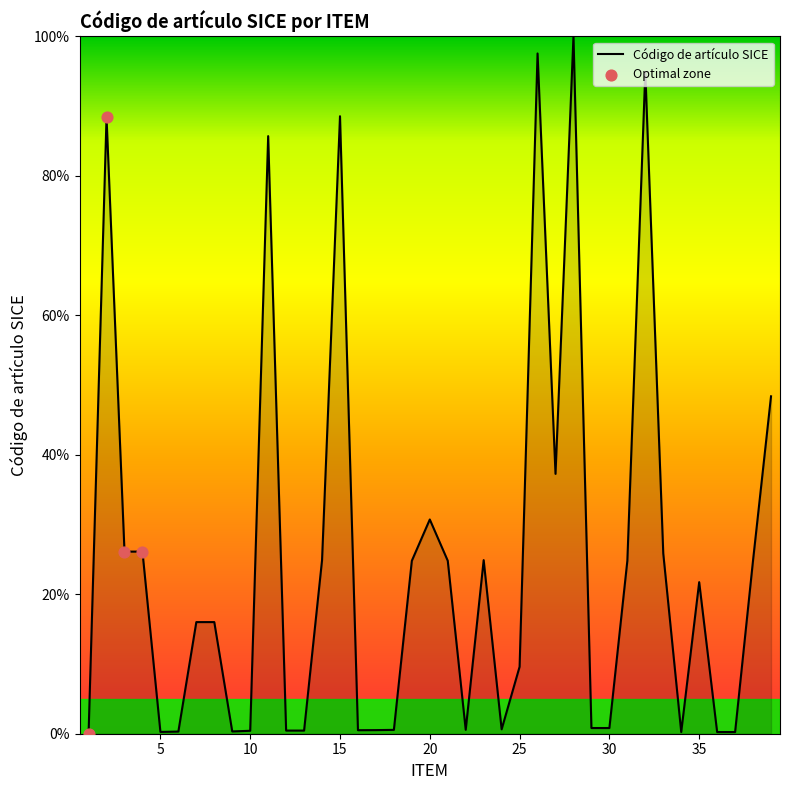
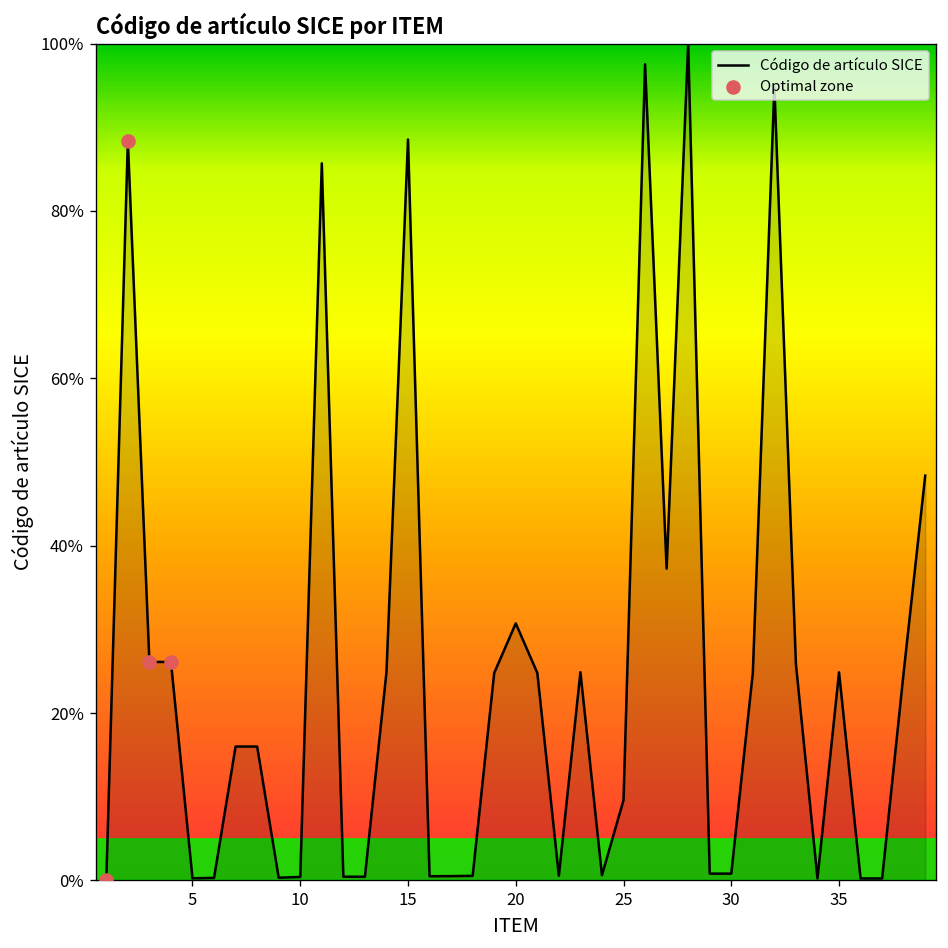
  {
    "Código de artículo SICE": {
      "15": "89%",
      "20": "31%",
      "25": "10%",
-     "35": "22%"
+     "35": "25%"
    }
  }
